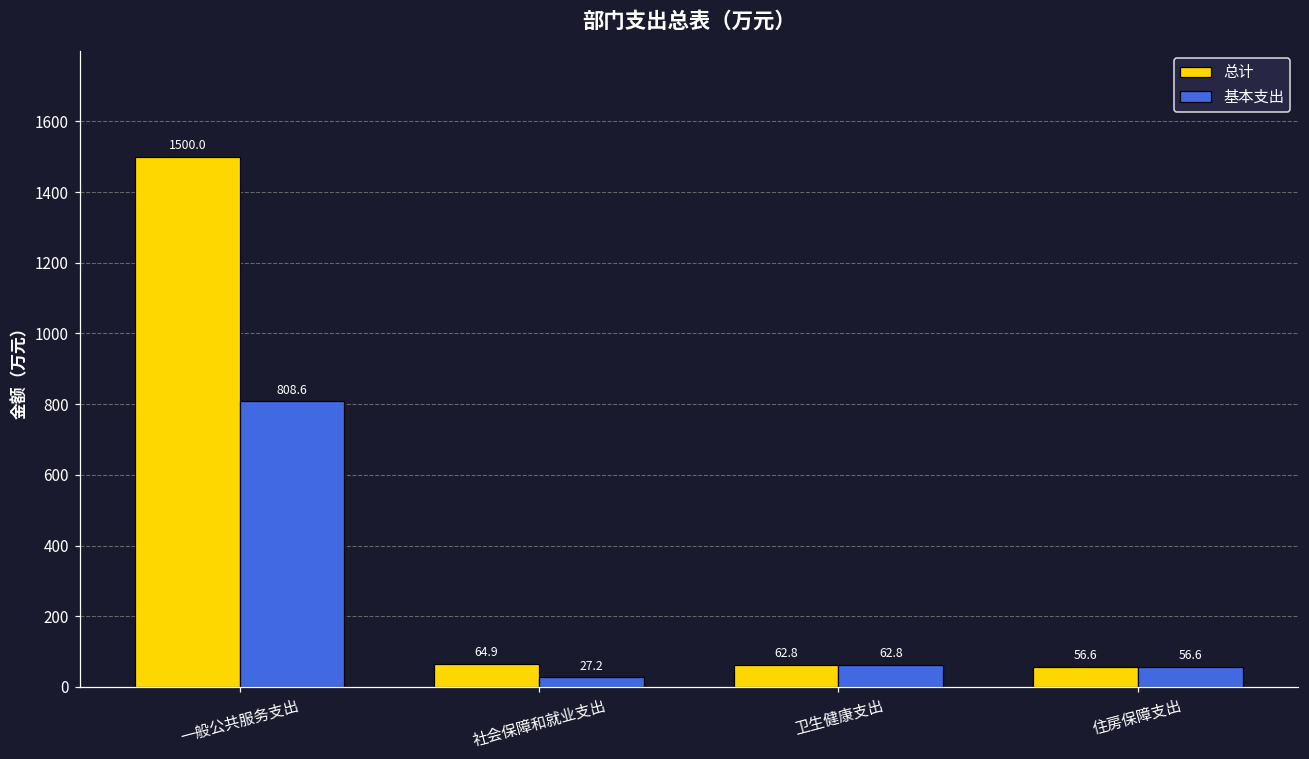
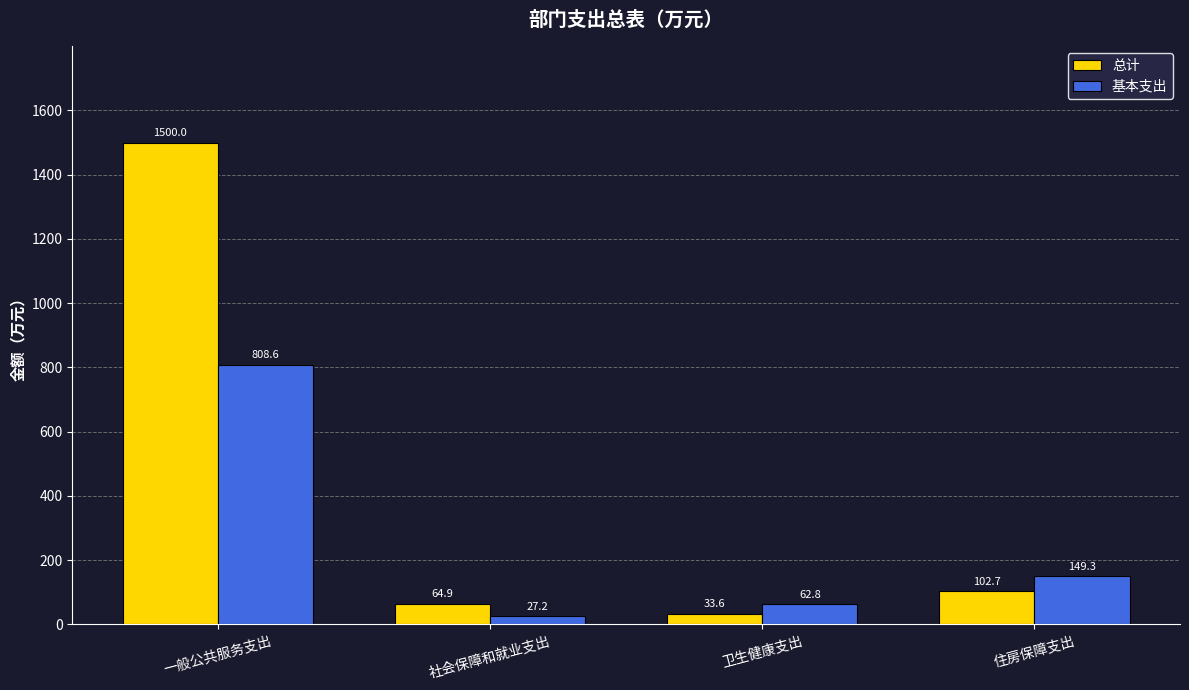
  {
    "总计": {
      "一般公共服务支出": 1500.0,
      "社会保障和就业支出": 64.9,
-     "卫生健康支出": 62.8,
-     "住房保障支出": 56.6
+     "卫生健康支出": 33.6,
+     "住房保障支出": 102.7
    },
    "基本支出": {
      "一般公共服务支出": 808.6,
      "社会保障和就业支出": 27.2,
      "卫生健康支出": 62.8,
-     "住房保障支出": 56.6
+     "住房保障支出": 149.3
    }
  }
